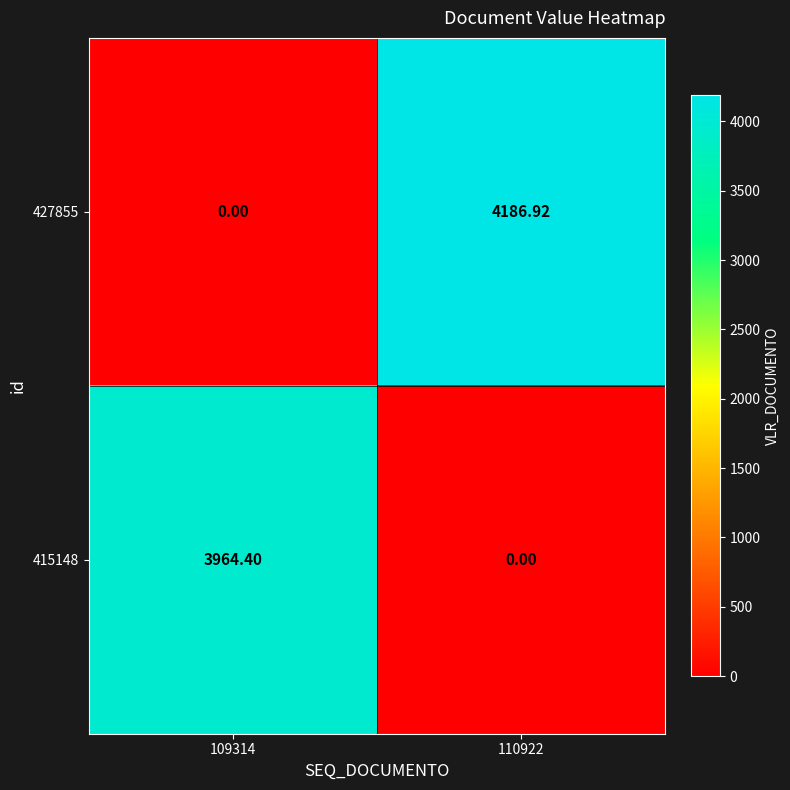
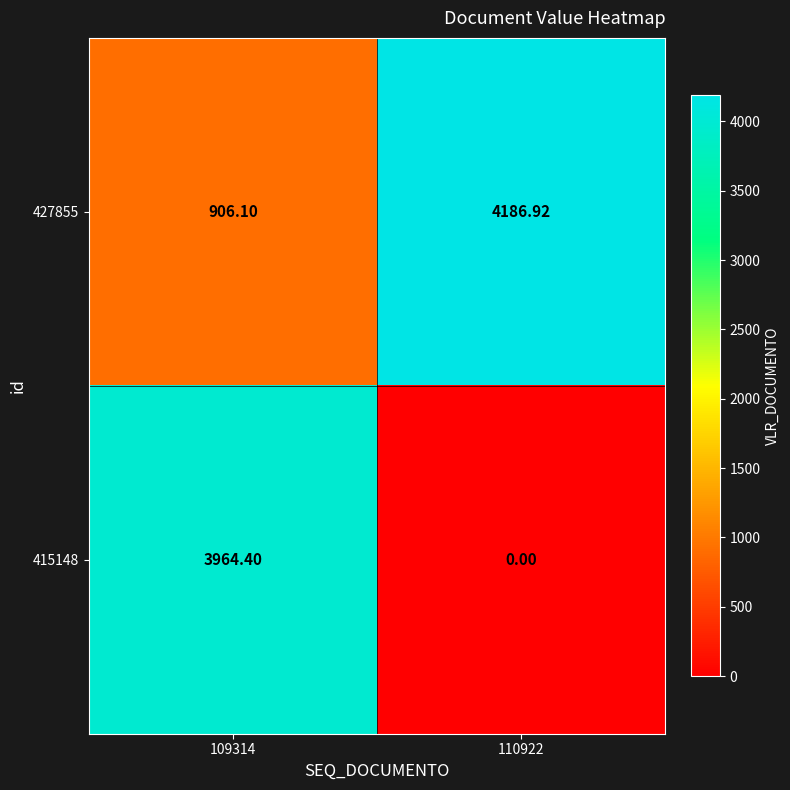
  {
    "427855": {
-     "109314": 0.00,
+     "109314": 906.10,
      "110922": 4186.92
    },
    "415148": {
      "109314": 3964.40,
      "110922": 0.00
    }
  }
